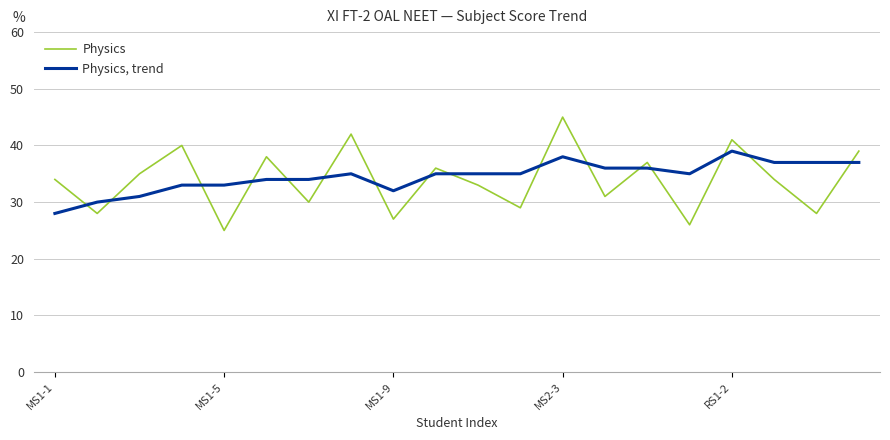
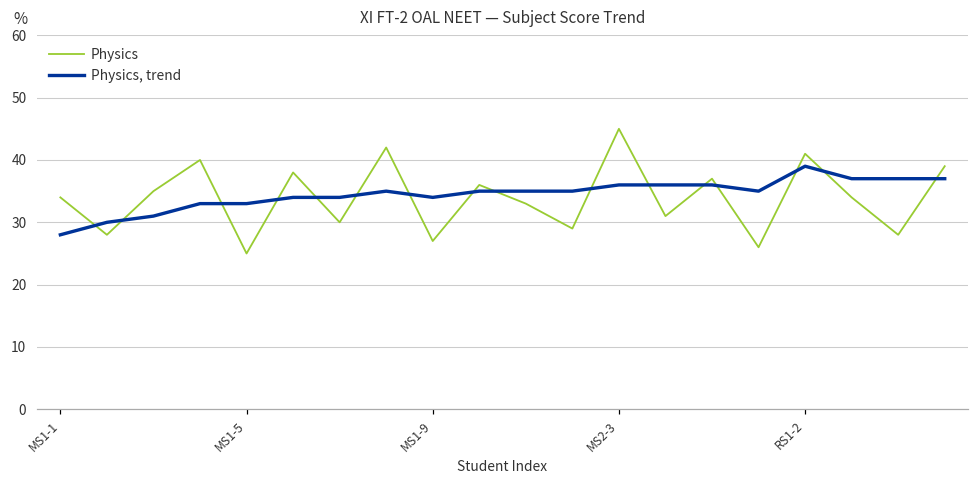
  {
    "Physics": {
      "MS1-1": 34,
      "MS1-5": 25,
      "MS1-9": 27,
      "MS2-3": 45,
      "RS1-2": 41
    },
    "Physics, trend": {
      "MS1-1": 28,
      "MS1-5": 33,
-     "MS1-9": 32,
-     "MS2-3": 38,
+     "MS1-9": 34,
+     "MS2-3": 36,
      "RS1-2": 39
    }
  }
